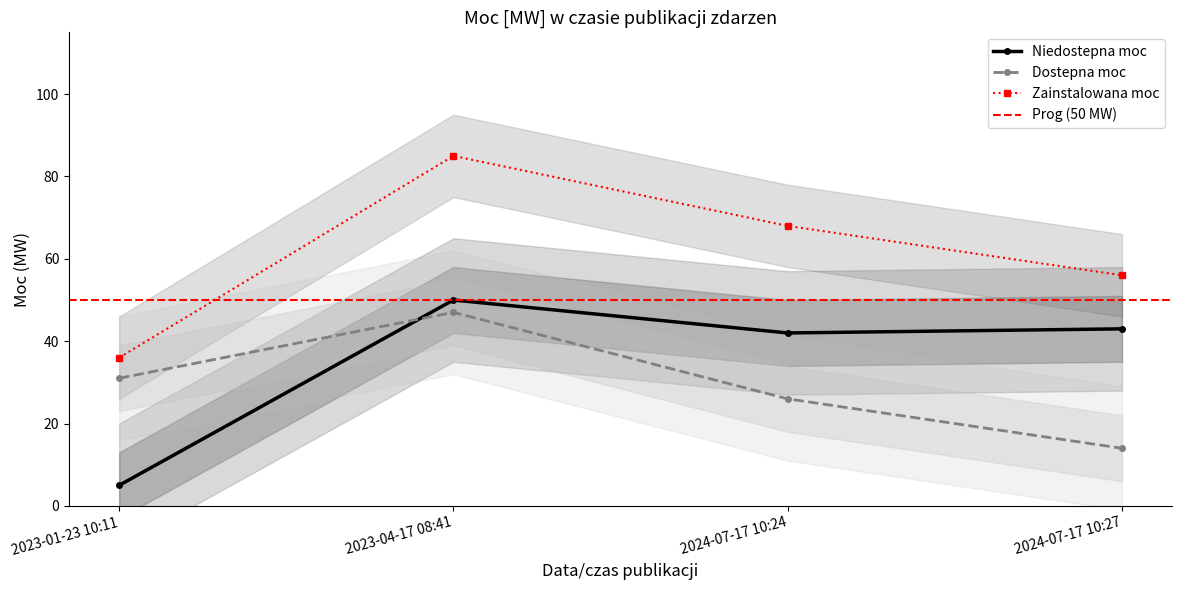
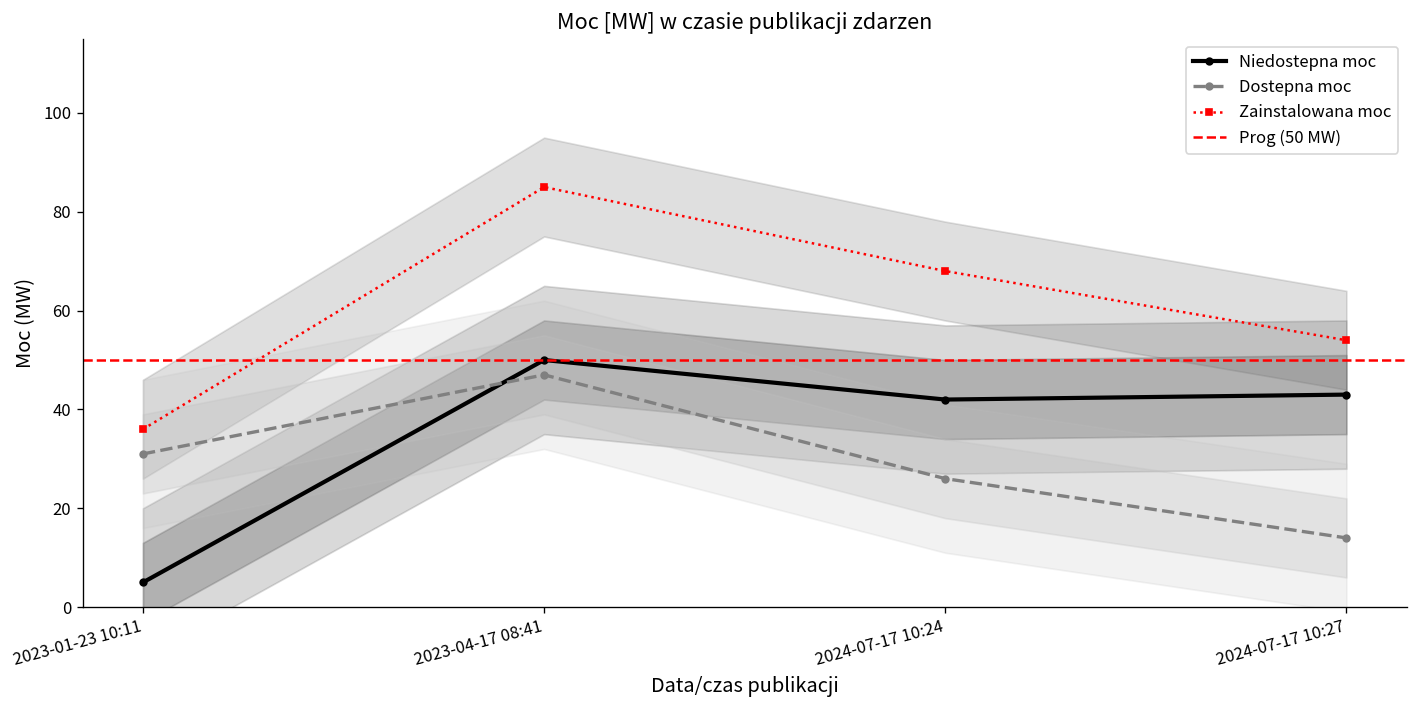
  {
    "Niedostepna moc": {
      "2023-01-23 10:11": 5,
      "2023-04-17 08:41": 50,
      "2024-07-17 10:24": 42,
      "2024-07-17 10:27": 43
    },
    "Zainstalowana moc": {
      "2023-01-23 10:11": 36,
      "2023-04-17 08:41": 85,
      "2024-07-17 10:24": 68,
-     "2024-07-17 10:27": 56
+     "2024-07-17 10:27": 54
    }
  }
